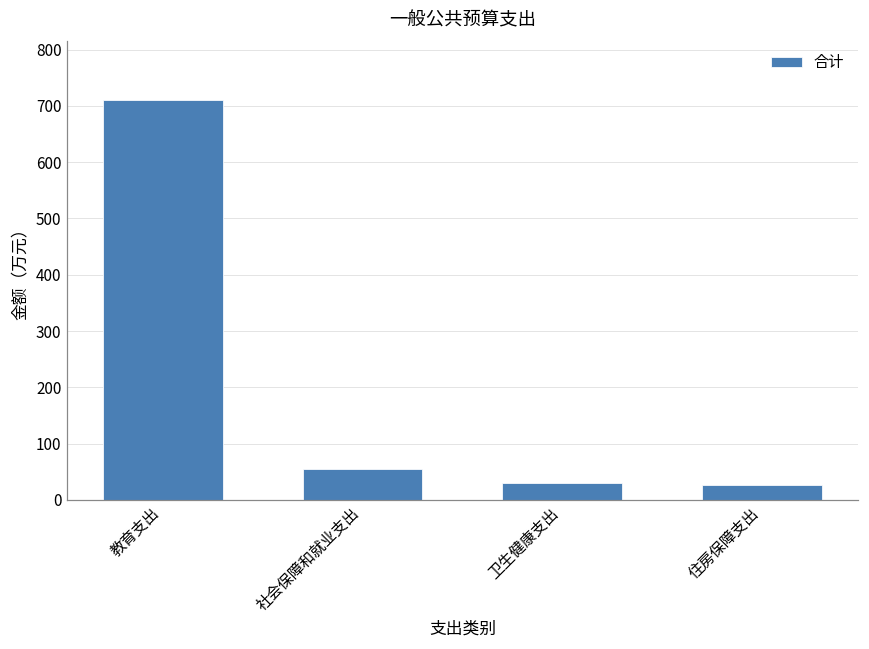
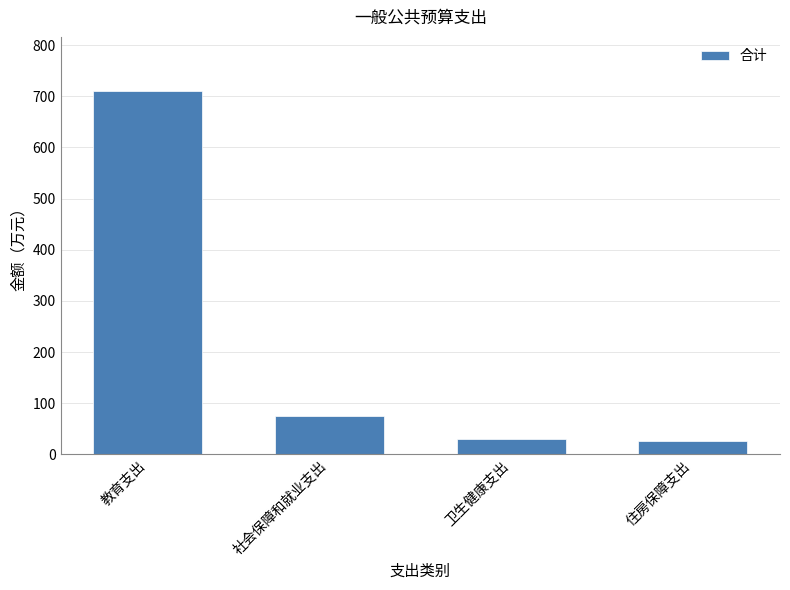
  {
    "教育支出": 710,
-   "社会保障和就业支出": 60,
+   "社会保障和就业支出": 70,
    "卫生健康支出": 30,
    "住房保障支出": 30
  }
